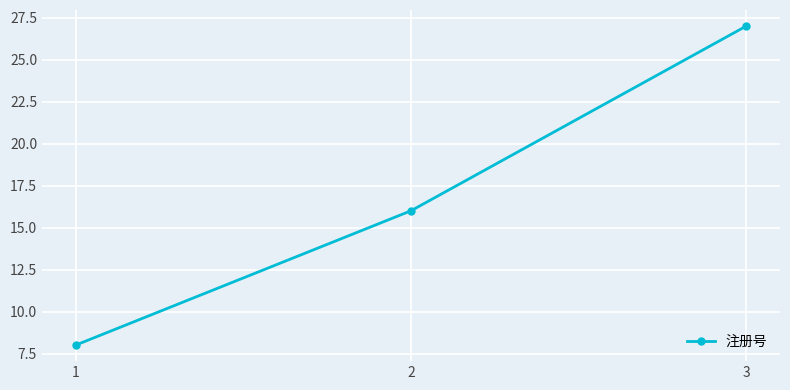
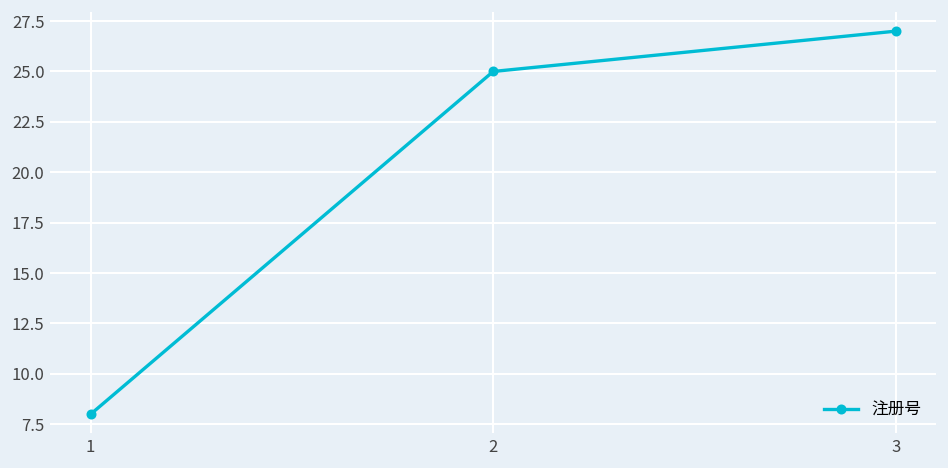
  {
    "1": 8,
-   "2": 16,
+   "2": 25,
    "3": 27
  }
